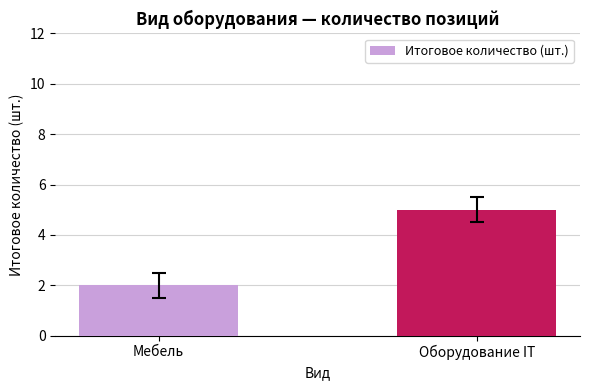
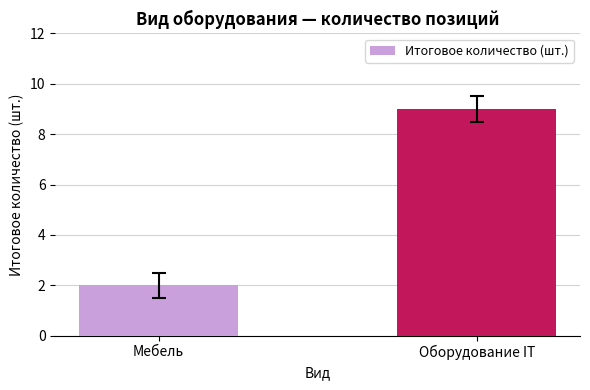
  {
    "Итоговое количество (шт.)": {
      "Мебель": 2,
-     "Оборудование IT": 5
+     "Оборудование IT": 9
    }
  }
